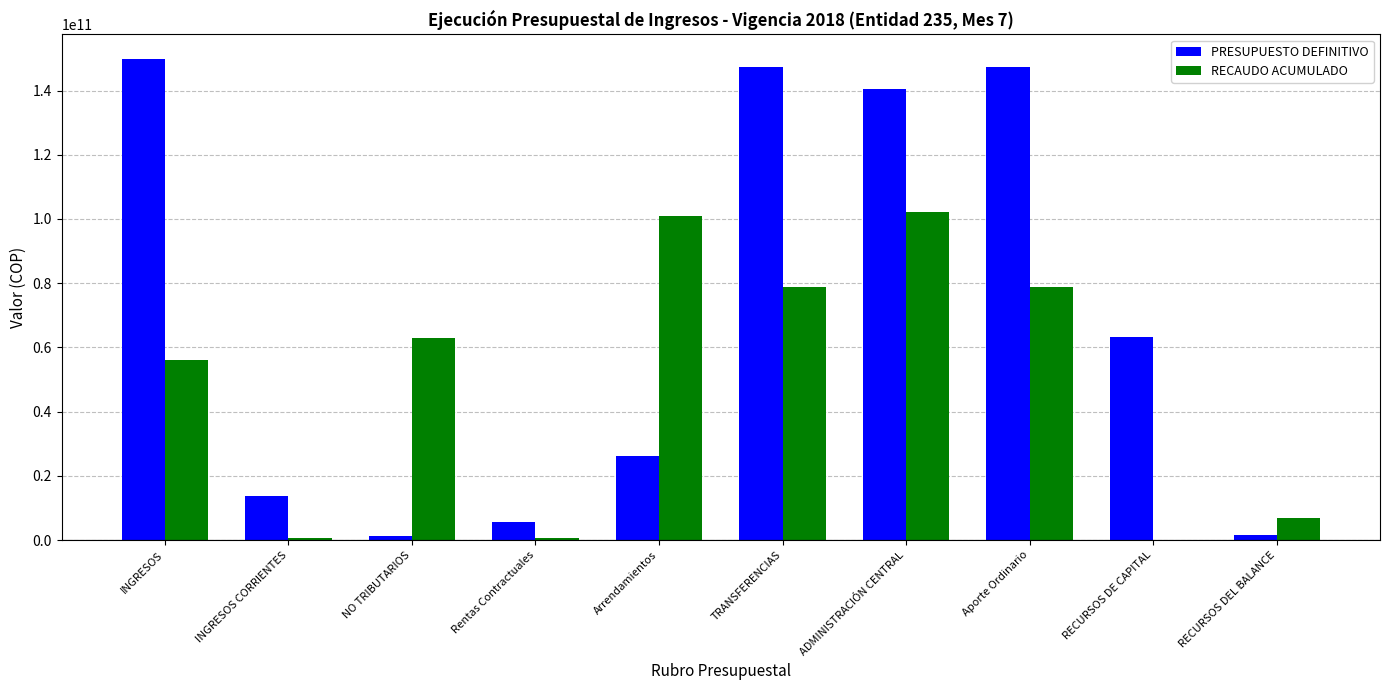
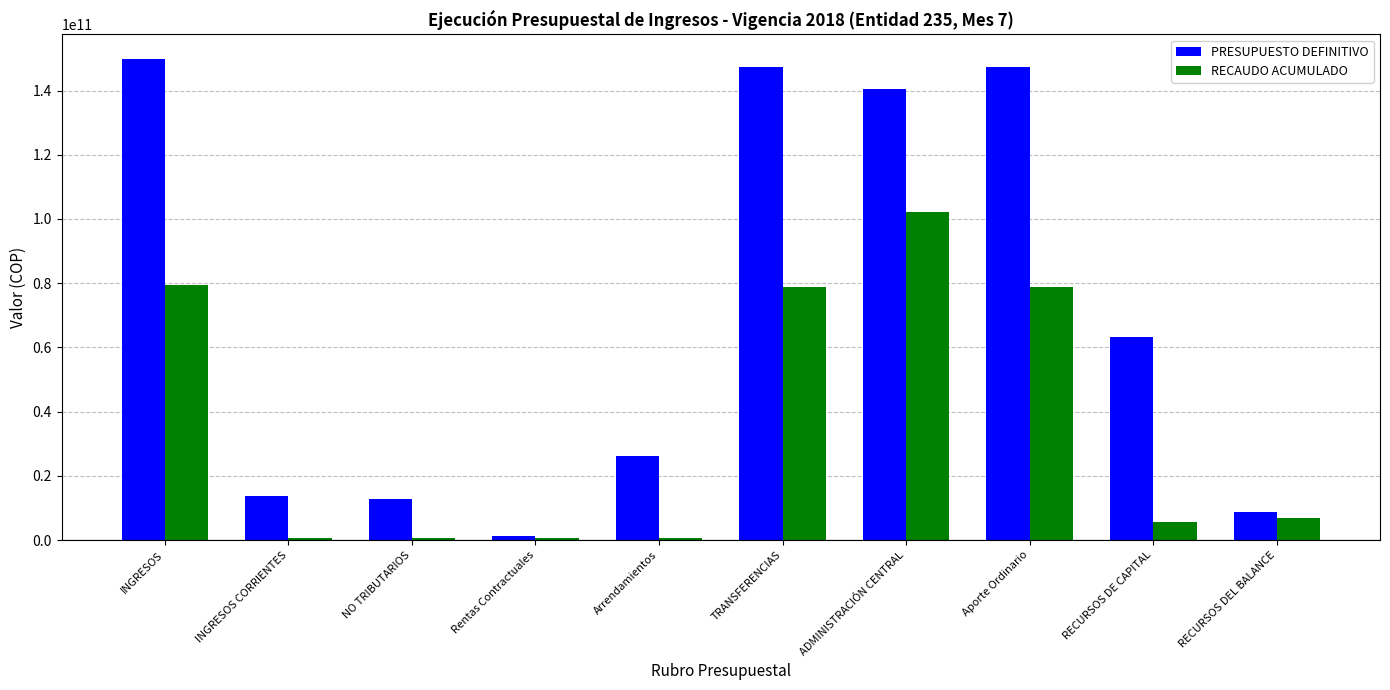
  {
    "PRESUPUESTO DEFINITIVO": {
      "INGRESOS": 150000000000,
      "INGRESOS CORRIENTES": 14000000000,
-     "NO TRIBUTARIOS": 1000000000,
-     "Rentas Contractuales": 6000000000,
+     "NO TRIBUTARIOS": 13000000000,
+     "Rentas Contractuales": 1000000000,
      "Arrendamientos": 26000000000,
      "TRANSFERENCIAS": 147000000000,
      "ADMINISTRACIÓN CENTRAL": 140000000000,
      "Aporte Ordinario": 147000000000,
      "RECURSOS DE CAPITAL": 63000000000,
-     "RECURSOS DEL BALANCE": 2000000000
+     "RECURSOS DEL BALANCE": 9000000000
    },
    "RECAUDO ACUMULADO": {
-     "INGRESOS": 56000000000,
-     "NO TRIBUTARIOS": 63000000000,
-     "Arrendamientos": 101000000000,
+     "INGRESOS": 79000000000,
+     "NO TRIBUTARIOS": 1000000000,
+     "Arrendamientos": 1000000000,
      "TRANSFERENCIAS": 79000000000,
      "ADMINISTRACIÓN CENTRAL": 102000000000,
      "Aporte Ordinario": 79000000000,
-     "RECURSOS DE CAPITAL": 0,
+     "RECURSOS DE CAPITAL": 6000000000,
      "RECURSOS DEL BALANCE": 7000000000
    }
  }
